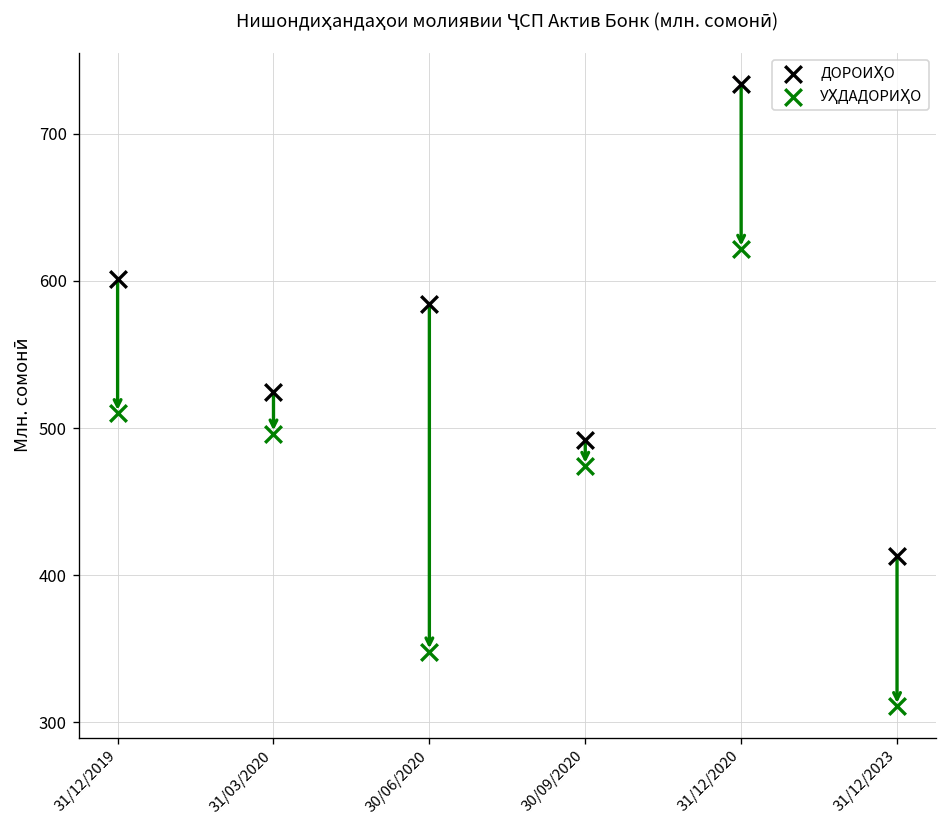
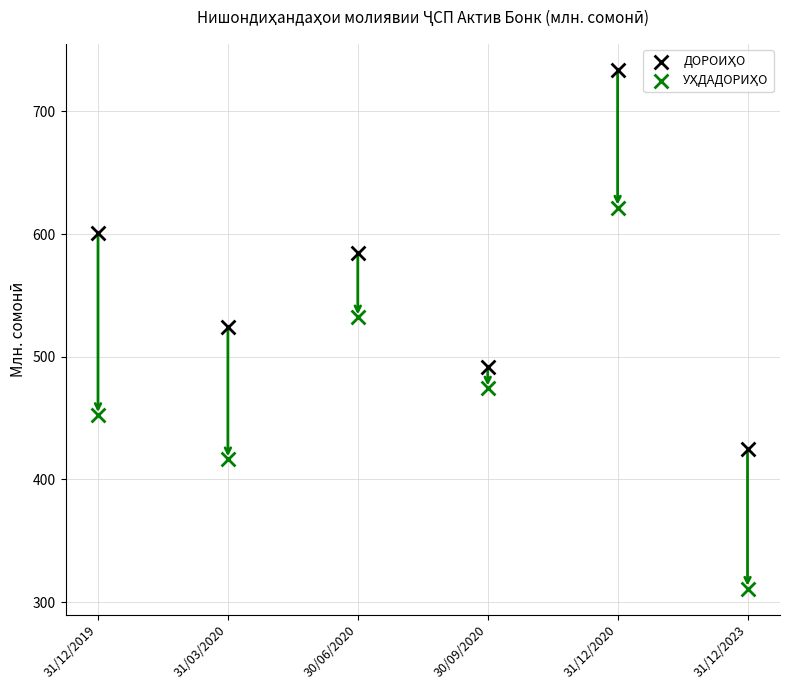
  {
    "ДОРОИҲО": {
-     "31/12/2023": 413
+     "31/12/2023": 425
    },
    "УҲДАДОРИҲО": {
-     "31/12/2019": 510,
-     "31/03/2020": 496,
-     "30/06/2020": 348
+     "31/12/2019": 453,
+     "31/03/2020": 416,
+     "30/06/2020": 532
    }
  }
